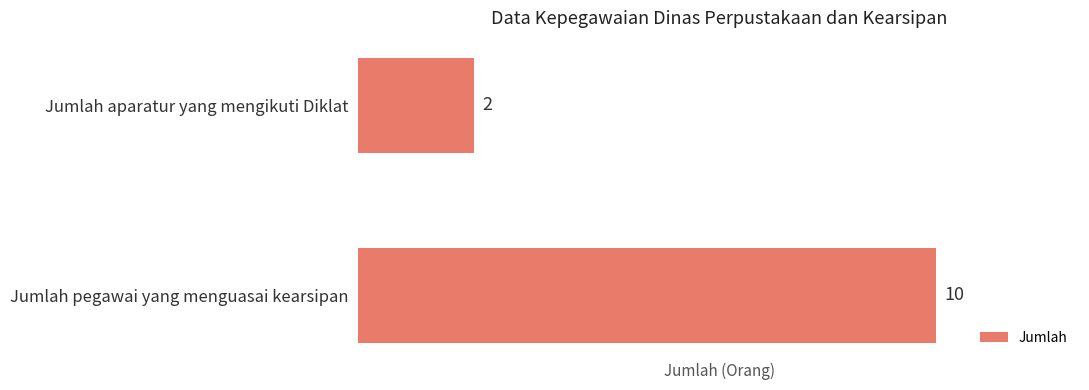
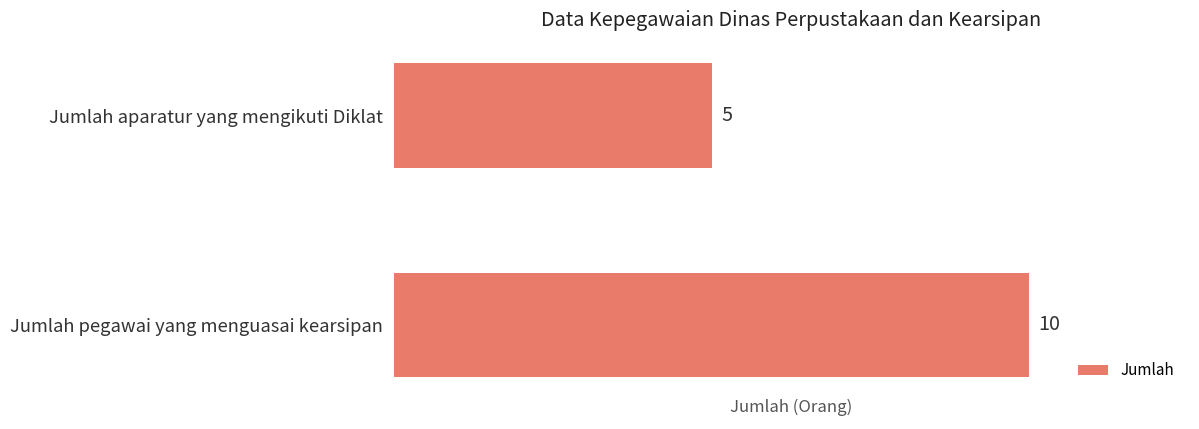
  {
-   "Jumlah aparatur yang mengikuti Diklat": 2,
+   "Jumlah aparatur yang mengikuti Diklat": 5,
    "Jumlah pegawai yang menguasai kearsipan": 10
  }
